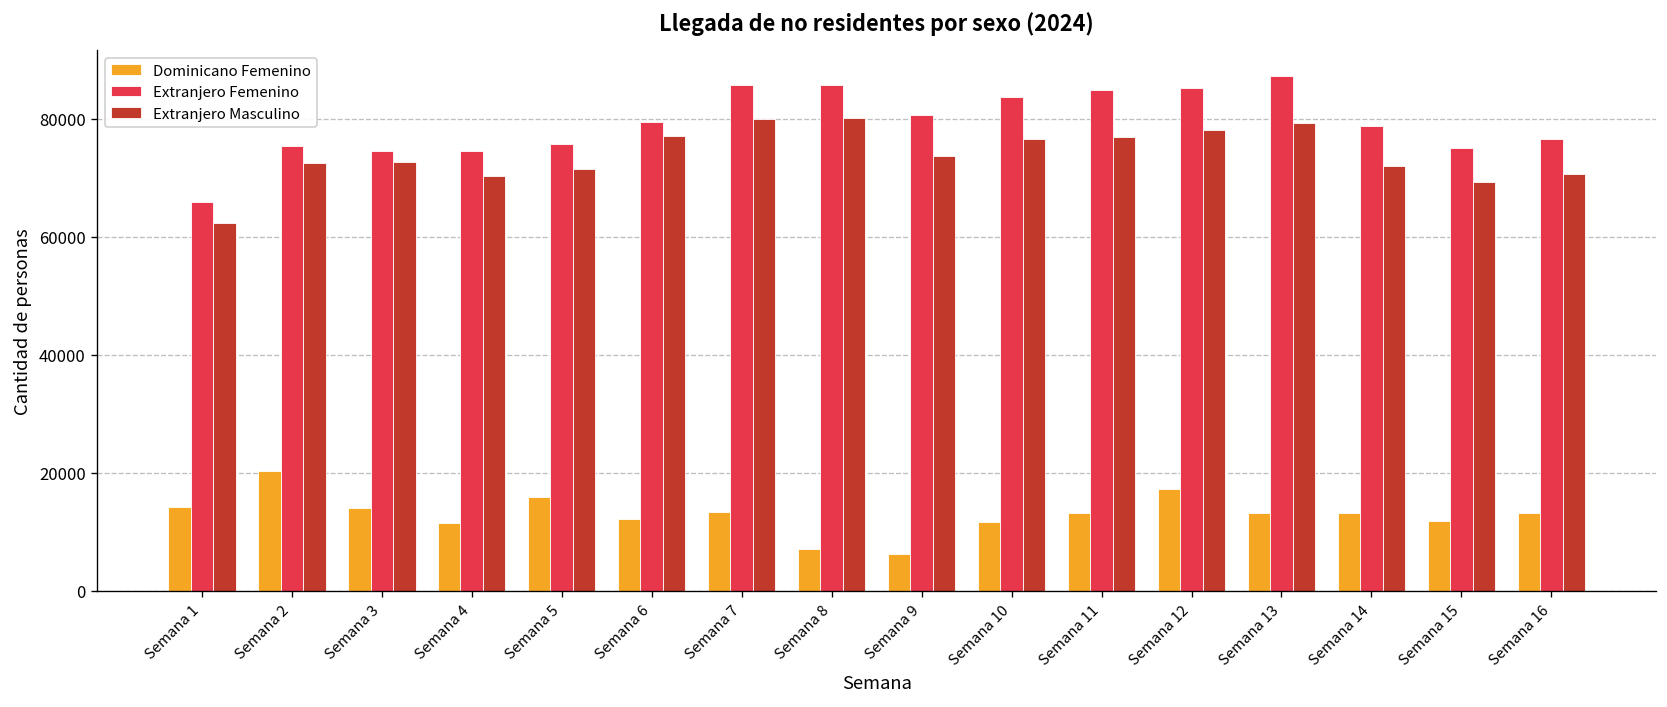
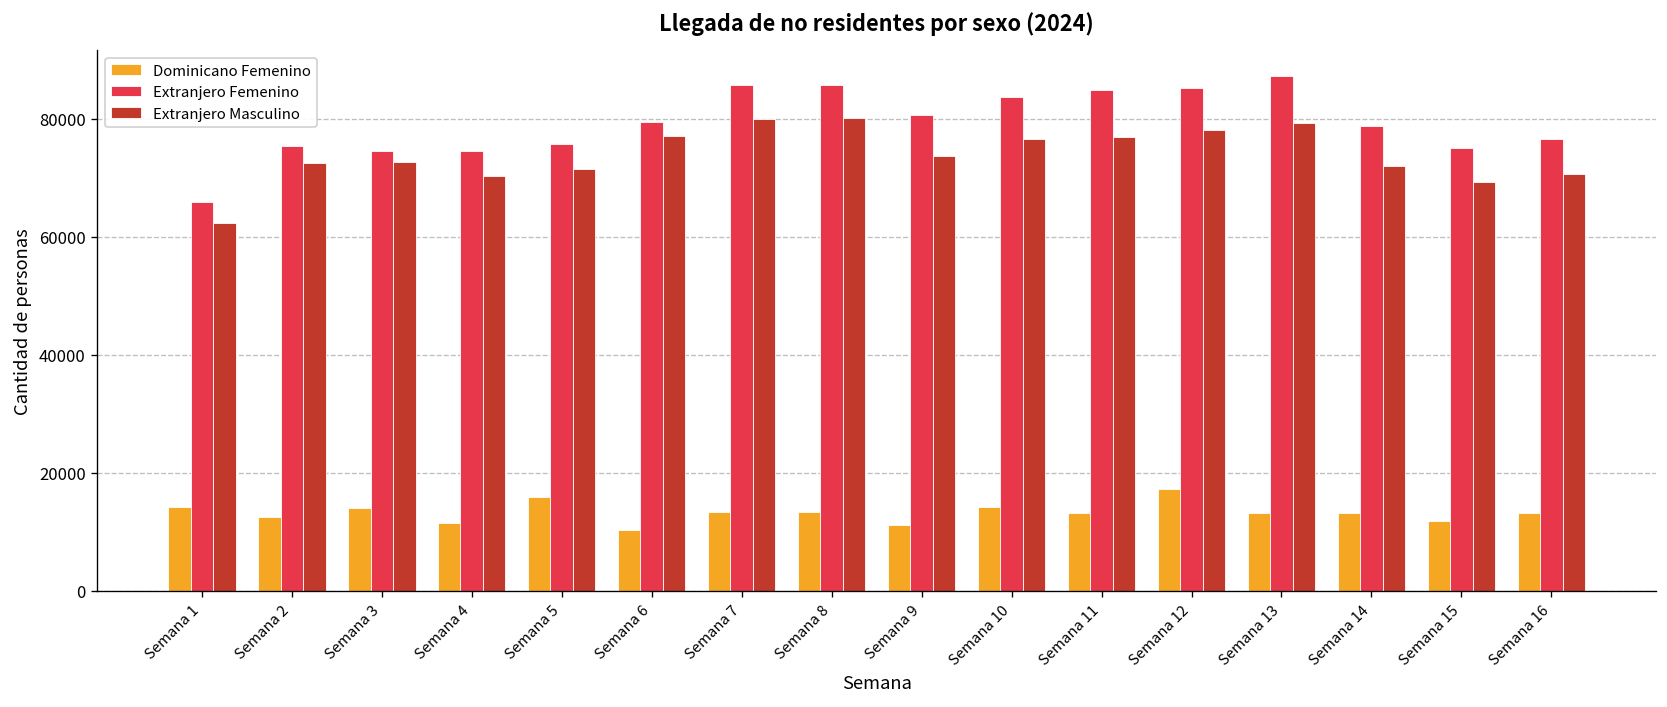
  {
    "Dominicano Femenino": {
      "Semana 1": 14000,
-     "Semana 2": 20000,
+     "Semana 2": 12000,
      "Semana 3": 14000,
      "Semana 4": 11000,
      "Semana 5": 16000,
-     "Semana 6": 12000,
+     "Semana 6": 10000,
      "Semana 7": 13000,
-     "Semana 8": 7000,
-     "Semana 9": 6000,
-     "Semana 10": 12000,
+     "Semana 8": 13000,
+     "Semana 9": 11000,
+     "Semana 10": 14000,
      "Semana 11": 13000,
      "Semana 12": 17000,
      "Semana 13": 13000,
      "Semana 14": 13000,
      "Semana 15": 12000,
      "Semana 16": 13000
    }
  }
